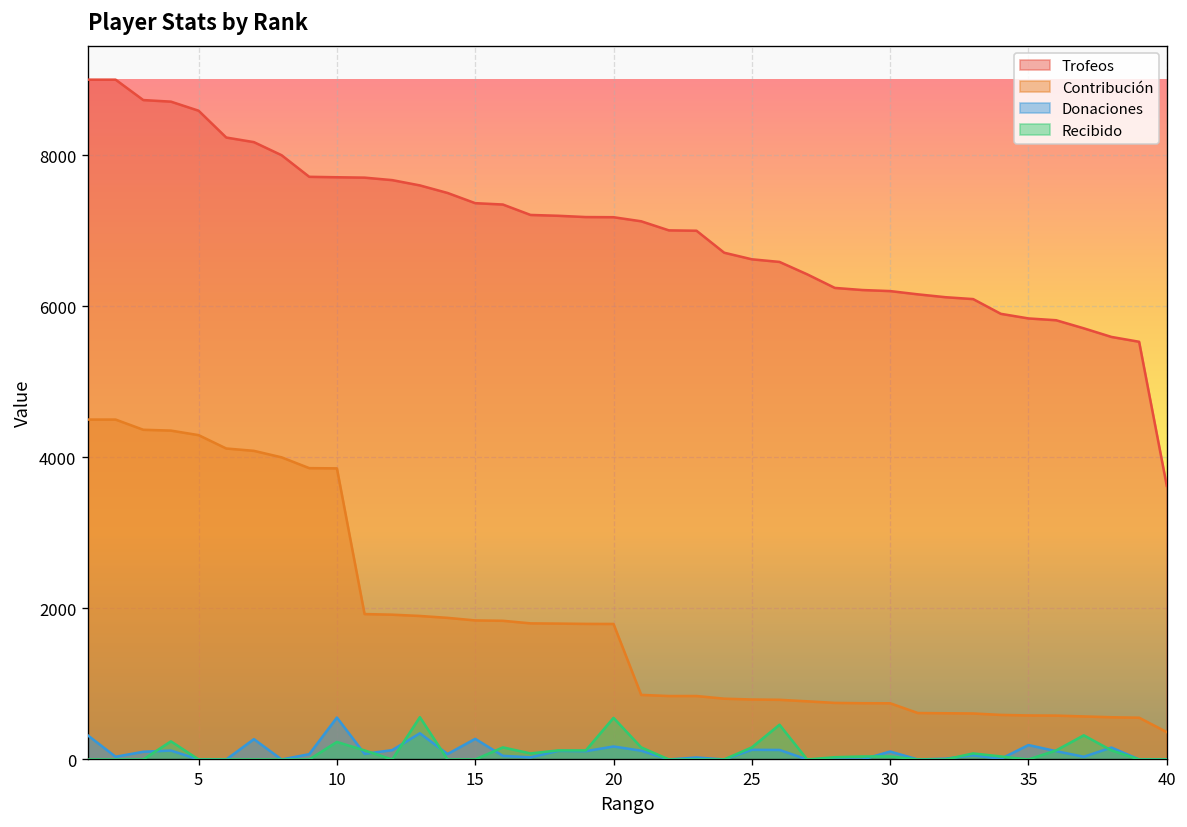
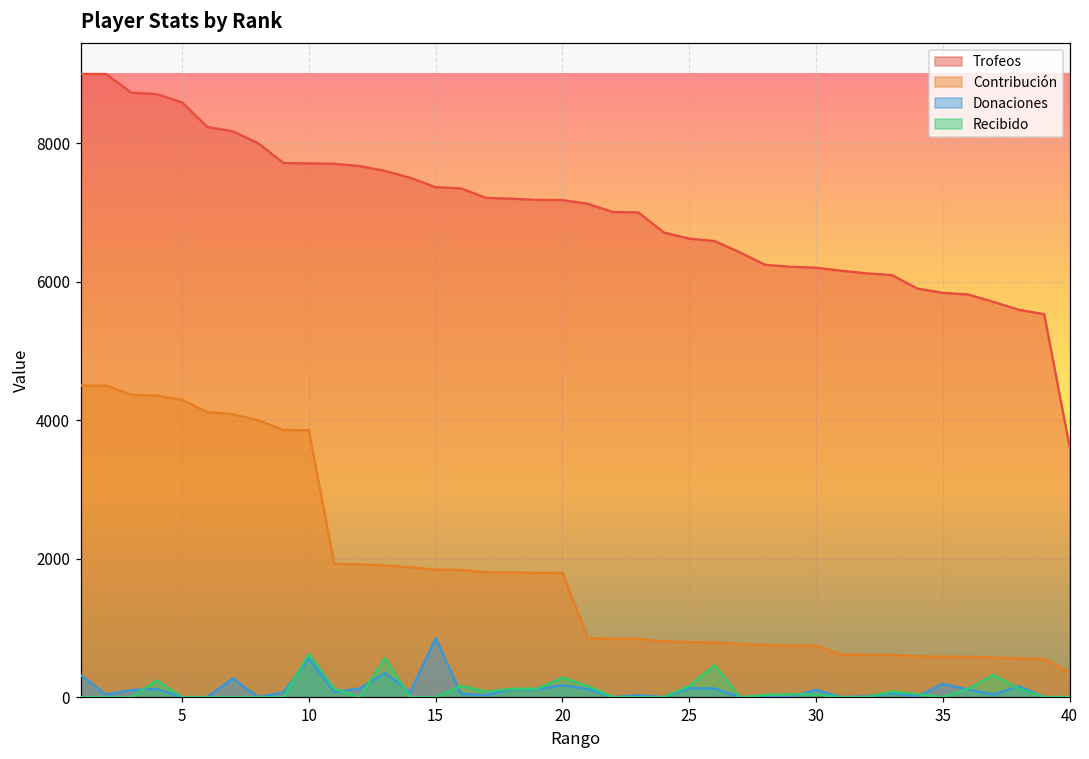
  {
    "Donaciones": {
      "10": 600,
-     "15": 300,
+     "15": 900,
      "20": 200,
      "30": 100,
      "35": 200
    },
    "Recibido": {
-     "10": 200,
+     "10": 600,
      "15": 0,
-     "20": 600,
+     "20": 300,
      "30": 0,
      "35": 0
    }
  }
